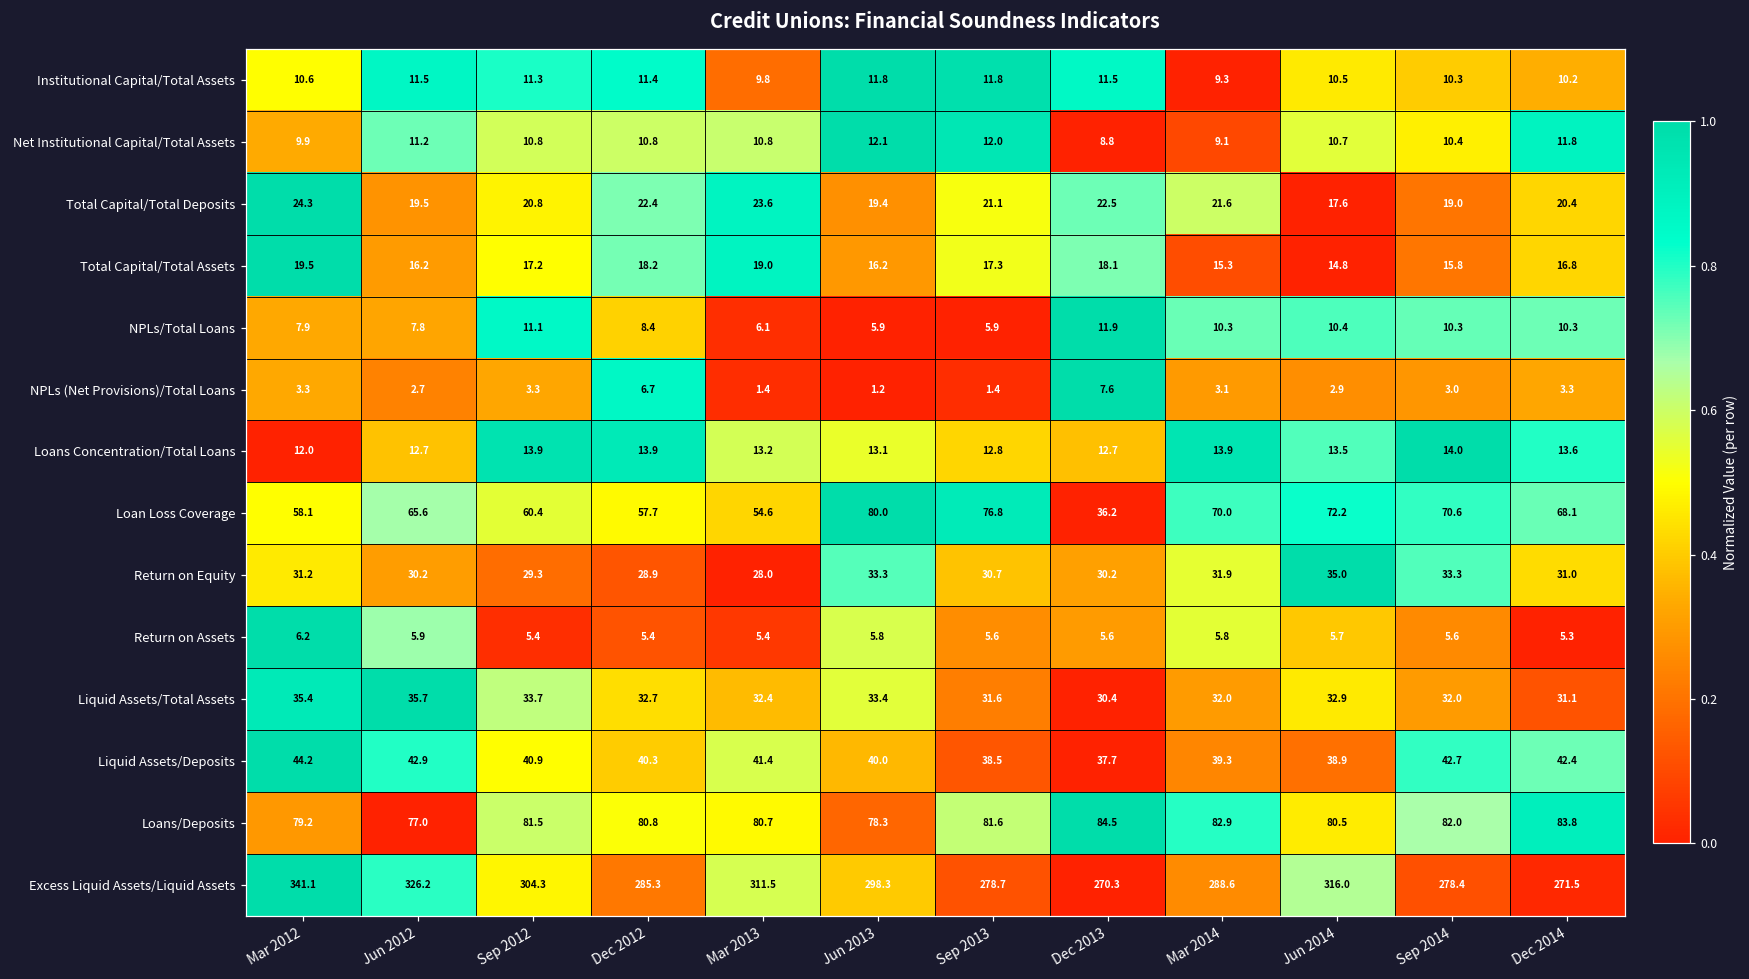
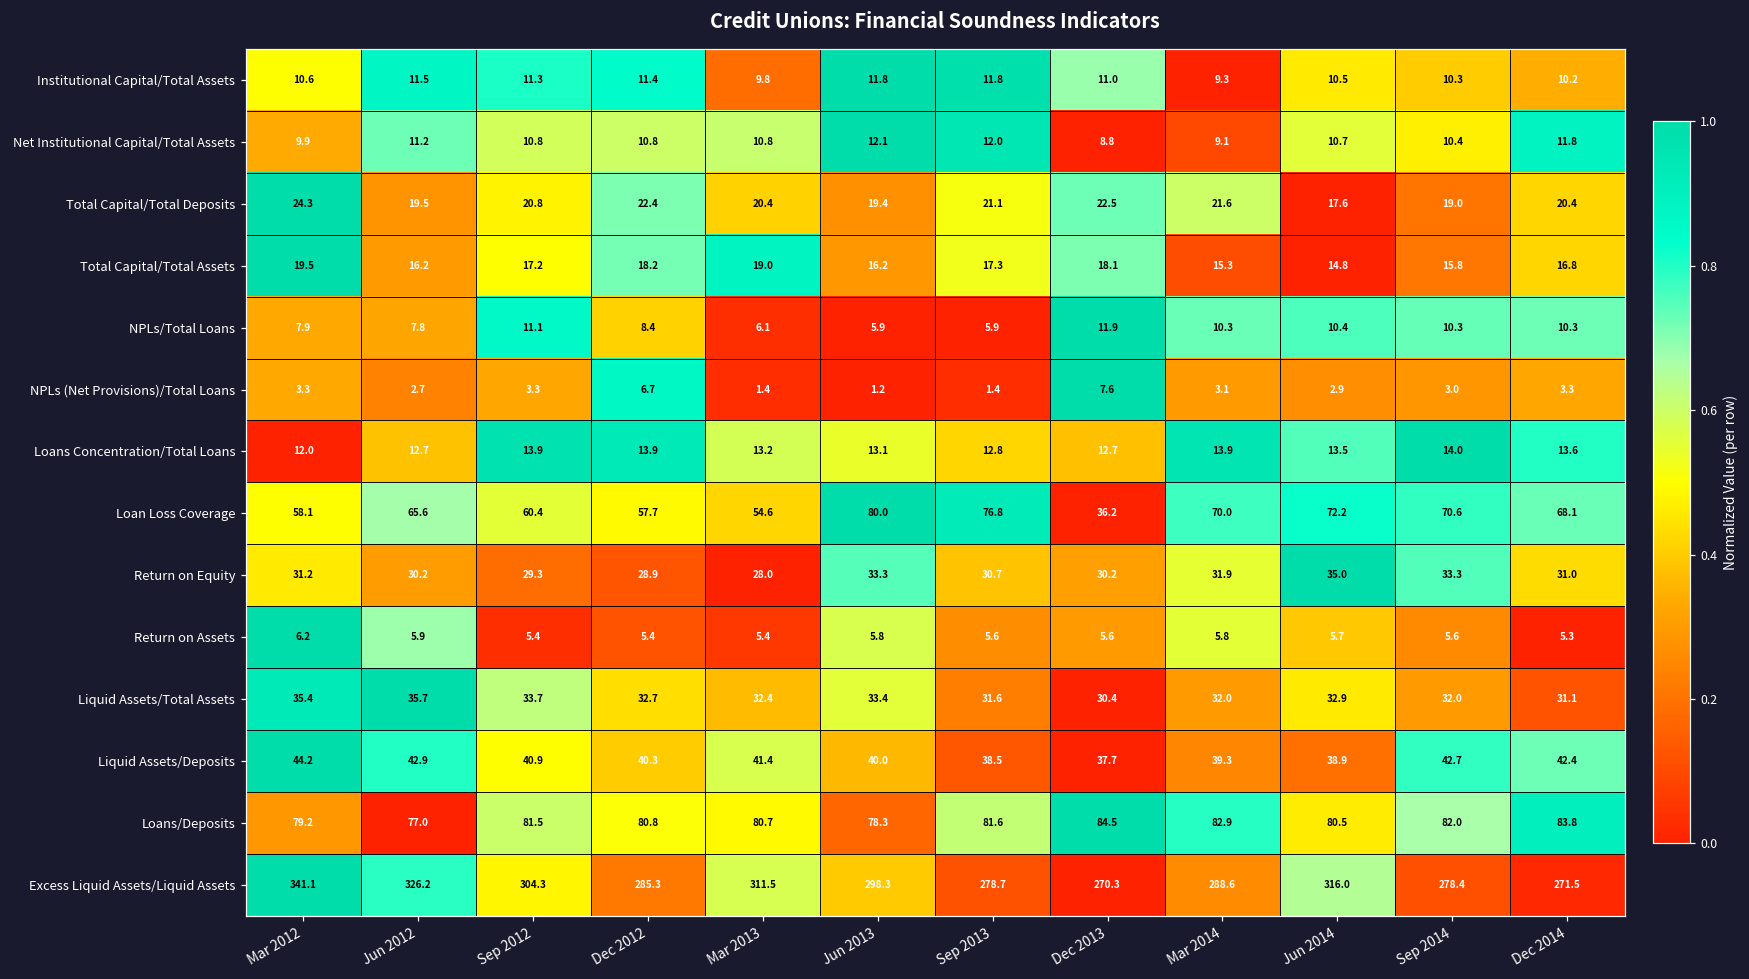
  {
    "Institutional Capital/Total Assets": {
      "Mar 2012": 10.6,
      "Jun 2012": 11.5,
      "Sep 2012": 11.3,
      "Dec 2012": 11.4,
      "Mar 2013": 9.8,
      "Jun 2013": 11.8,
      "Sep 2013": 11.8,
-     "Dec 2013": 11.5,
+     "Dec 2013": 11.0,
      "Mar 2014": 9.3,
      "Jun 2014": 10.5,
      "Sep 2014": 10.3,
      "Dec 2014": 10.2
    },
    "Net Institutional Capital/Total Assets": {
      "Mar 2012": 9.9,
      "Jun 2012": 11.2,
      "Sep 2012": 10.8,
      "Dec 2012": 10.8,
      "Mar 2013": 10.8,
      "Jun 2013": 12.1,
      "Sep 2013": 12.0,
      "Dec 2013": 8.8,
      "Mar 2014": 9.1,
      "Jun 2014": 10.7,
      "Sep 2014": 10.4,
      "Dec 2014": 11.8
    },
    "Total Capital/Total Deposits": {
      "Mar 2012": 24.3,
      "Jun 2012": 19.5,
      "Sep 2012": 20.8,
      "Dec 2012": 22.4,
-     "Mar 2013": 23.6,
+     "Mar 2013": 20.4,
      "Jun 2013": 19.4,
      "Sep 2013": 21.1,
      "Dec 2013": 22.5,
      "Mar 2014": 21.6,
      "Jun 2014": 17.6,
      "Sep 2014": 19.0,
      "Dec 2014": 20.4
    },
    "Total Capital/Total Assets": {
      "Mar 2012": 19.5,
      "Jun 2012": 16.2,
      "Sep 2012": 17.2,
      "Dec 2012": 18.2,
      "Mar 2013": 19.0,
      "Jun 2013": 16.2,
      "Sep 2013": 17.3,
      "Dec 2013": 18.1,
      "Mar 2014": 15.3,
      "Jun 2014": 14.8,
      "Sep 2014": 15.8,
      "Dec 2014": 16.8
    },
    "NPLs/Total Loans": {
      "Mar 2012": 7.9,
      "Jun 2012": 7.8,
      "Sep 2012": 11.1,
      "Dec 2012": 8.4,
      "Mar 2013": 6.1,
      "Jun 2013": 5.9,
      "Sep 2013": 5.9,
      "Dec 2013": 11.9,
      "Mar 2014": 10.3,
      "Jun 2014": 10.4,
      "Sep 2014": 10.3,
      "Dec 2014": 10.3
    },
    "NPLs (Net Provisions)/Total Loans": {
      "Mar 2012": 3.3,
      "Jun 2012": 2.7,
      "Sep 2012": 3.3,
      "Dec 2012": 6.7,
      "Mar 2013": 1.4,
      "Jun 2013": 1.2,
      "Sep 2013": 1.4,
      "Dec 2013": 7.6,
      "Mar 2014": 3.1,
      "Jun 2014": 2.9,
      "Sep 2014": 3.0,
      "Dec 2014": 3.3
    },
    "Loans Concentration/Total Loans": {
      "Mar 2012": 12.0,
      "Jun 2012": 12.7,
      "Sep 2012": 13.9,
      "Dec 2012": 13.9,
      "Mar 2013": 13.2,
      "Jun 2013": 13.1,
      "Sep 2013": 12.8,
      "Dec 2013": 12.7,
      "Mar 2014": 13.9,
      "Jun 2014": 13.5,
      "Sep 2014": 14.0,
      "Dec 2014": 13.6
    },
    "Loan Loss Coverage": {
      "Mar 2012": 58.1,
      "Jun 2012": 65.6,
      "Sep 2012": 60.4,
      "Dec 2012": 57.7,
      "Mar 2013": 54.6,
      "Jun 2013": 80.0,
      "Sep 2013": 76.8,
      "Dec 2013": 36.2,
      "Mar 2014": 70.0,
      "Jun 2014": 72.2,
      "Sep 2014": 70.6,
      "Dec 2014": 68.1
    },
    "Return on Equity": {
      "Mar 2012": 31.2,
      "Jun 2012": 30.2,
      "Sep 2012": 29.3,
      "Dec 2012": 28.9,
      "Mar 2013": 28.0,
      "Jun 2013": 33.3,
      "Sep 2013": 30.7,
      "Dec 2013": 30.2,
      "Mar 2014": 31.9,
      "Jun 2014": 35.0,
      "Sep 2014": 33.3,
      "Dec 2014": 31.0
    },
    "Return on Assets": {
      "Mar 2012": 6.2,
      "Jun 2012": 5.9,
      "Sep 2012": 5.4,
      "Dec 2012": 5.4,
      "Mar 2013": 5.4,
      "Jun 2013": 5.8,
      "Sep 2013": 5.6,
      "Dec 2013": 5.6,
      "Mar 2014": 5.8,
      "Jun 2014": 5.7,
      "Sep 2014": 5.6,
      "Dec 2014": 5.3
    },
    "Liquid Assets/Total Assets": {
      "Mar 2012": 35.4,
      "Jun 2012": 35.7,
      "Sep 2012": 33.7,
      "Dec 2012": 32.7,
      "Mar 2013": 32.4,
      "Jun 2013": 33.4,
      "Sep 2013": 31.6,
      "Dec 2013": 30.4,
      "Mar 2014": 32.0,
      "Jun 2014": 32.9,
      "Sep 2014": 32.0,
      "Dec 2014": 31.1
    },
    "Liquid Assets/Deposits": {
      "Mar 2012": 44.2,
      "Jun 2012": 42.9,
      "Sep 2012": 40.9,
      "Dec 2012": 40.3,
      "Mar 2013": 41.4,
      "Jun 2013": 40.0,
      "Sep 2013": 38.5,
      "Dec 2013": 37.7,
      "Mar 2014": 39.3,
      "Jun 2014": 38.9,
      "Sep 2014": 42.7,
      "Dec 2014": 42.4
    },
    "Loans/Deposits": {
      "Mar 2012": 79.2,
      "Jun 2012": 77.0,
      "Sep 2012": 81.5,
      "Dec 2012": 80.8,
      "Mar 2013": 80.7,
      "Jun 2013": 78.3,
      "Sep 2013": 81.6,
      "Dec 2013": 84.5,
      "Mar 2014": 82.9,
      "Jun 2014": 80.5,
      "Sep 2014": 82.0,
      "Dec 2014": 83.8
    },
    "Excess Liquid Assets/Liquid Assets": {
      "Mar 2012": 341.1,
      "Jun 2012": 326.2,
      "Sep 2012": 304.3,
      "Dec 2012": 285.3,
      "Mar 2013": 311.5,
      "Jun 2013": 298.3,
      "Sep 2013": 278.7,
      "Dec 2013": 270.3,
      "Mar 2014": 288.6,
      "Jun 2014": 316.0,
      "Sep 2014": 278.4,
      "Dec 2014": 271.5
    }
  }
